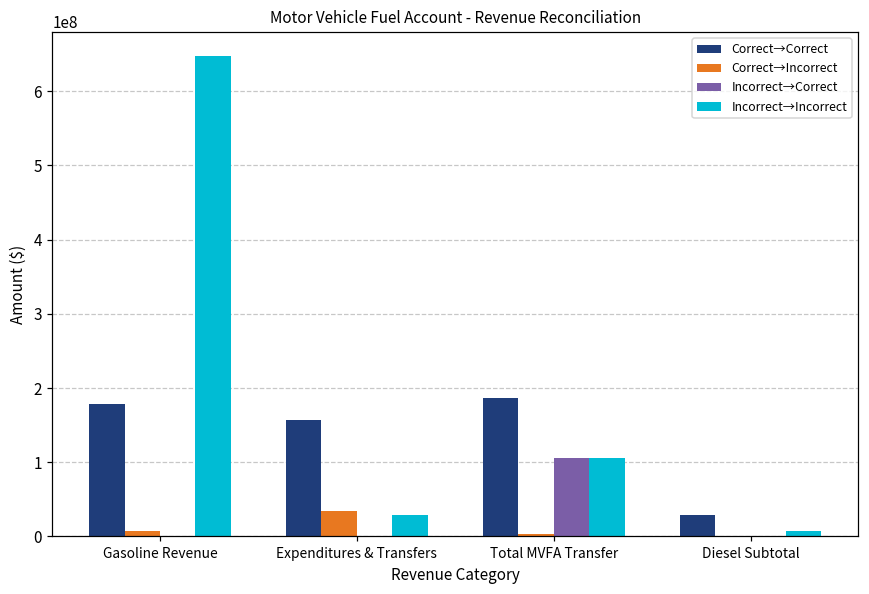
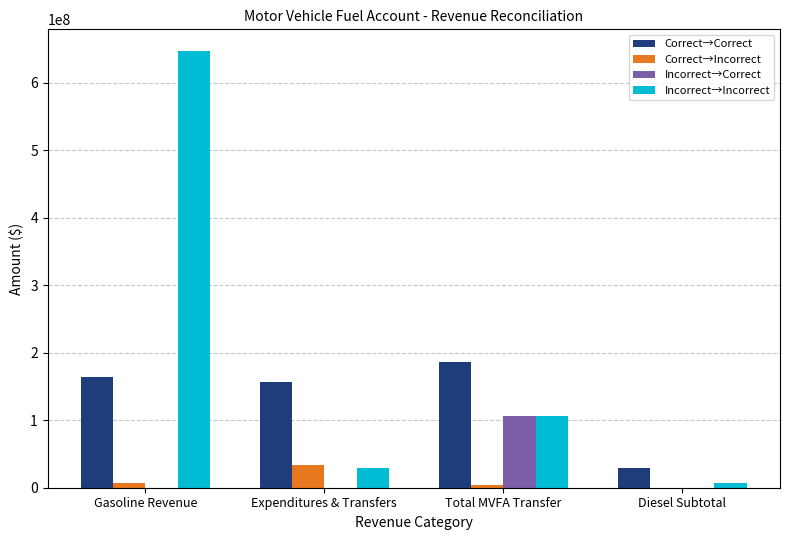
  {
    "Correct→Correct": {
-     "Gasoline Revenue": 180000000,
+     "Gasoline Revenue": 160000000,
      "Expenditures & Transfers": 160000000,
      "Total MVFA Transfer": 190000000,
      "Diesel Subtotal": 30000000
    },
    "Correct→Incorrect": {
      "Gasoline Revenue": 10000000,
      "Expenditures & Transfers": 30000000,
      "Diesel Subtotal": 0
    },
    "Incorrect→Correct": {
      "Expenditures & Transfers": 0,
      "Total MVFA Transfer": 110000000,
      "Diesel Subtotal": 0
    },
    "Incorrect→Incorrect": {
      "Gasoline Revenue": 650000000,
      "Expenditures & Transfers": 30000000,
      "Total MVFA Transfer": 110000000,
      "Diesel Subtotal": 10000000
    }
  }
